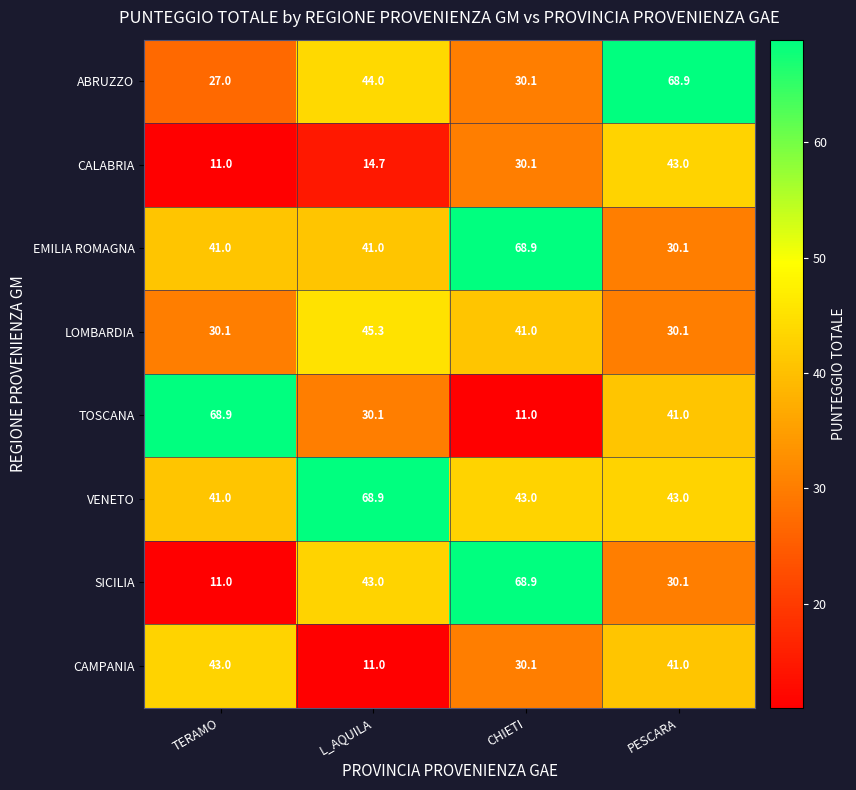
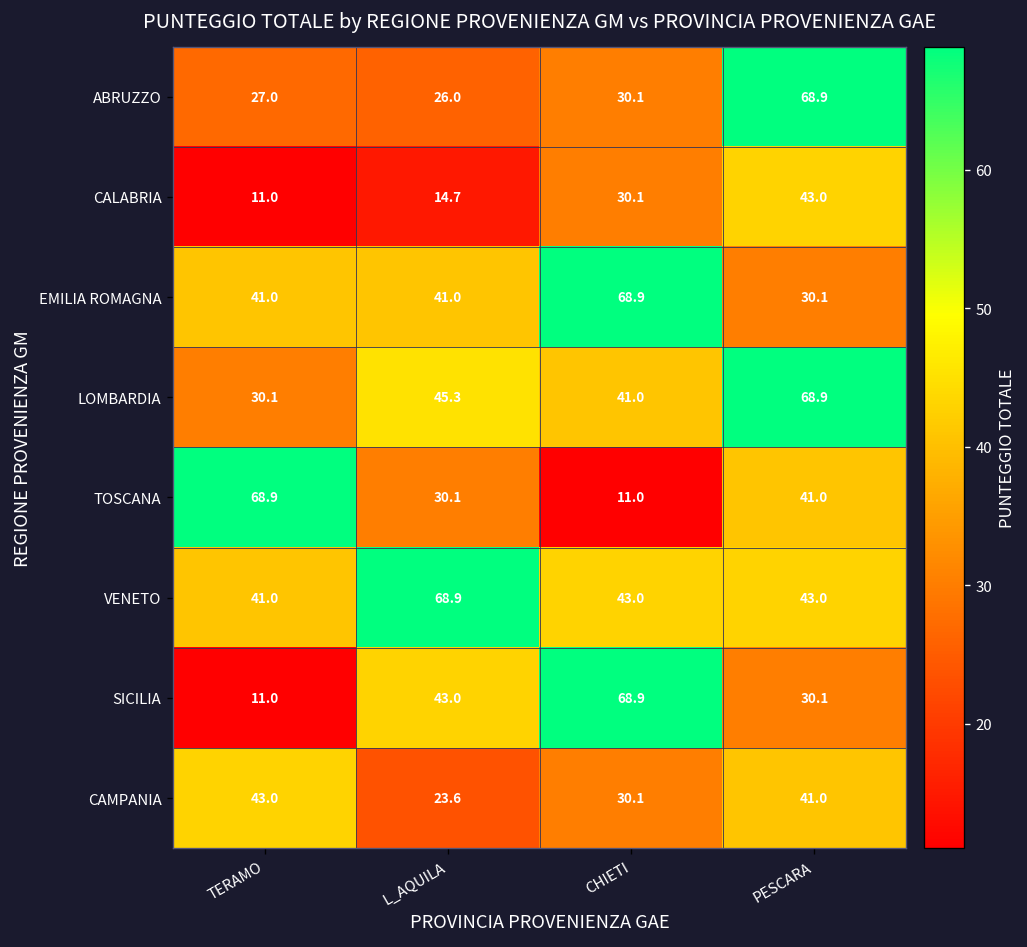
  {
    "ABRUZZO": {
      "TERAMO": 27.0,
-     "L_AQUILA": 44.0,
+     "L_AQUILA": 26.0,
      "CHIETI": 30.1,
      "PESCARA": 68.9
    },
    "CALABRIA": {
      "TERAMO": 11.0,
      "L_AQUILA": 14.7,
      "CHIETI": 30.1,
      "PESCARA": 43.0
    },
    "EMILIA ROMAGNA": {
      "TERAMO": 41.0,
      "L_AQUILA": 41.0,
      "CHIETI": 68.9,
      "PESCARA": 30.1
    },
    "LOMBARDIA": {
      "TERAMO": 30.1,
      "L_AQUILA": 45.3,
      "CHIETI": 41.0,
-     "PESCARA": 30.1
+     "PESCARA": 68.9
    },
    "TOSCANA": {
      "TERAMO": 68.9,
      "L_AQUILA": 30.1,
      "CHIETI": 11.0,
      "PESCARA": 41.0
    },
    "VENETO": {
      "TERAMO": 41.0,
      "L_AQUILA": 68.9,
      "CHIETI": 43.0,
      "PESCARA": 43.0
    },
    "SICILIA": {
      "TERAMO": 11.0,
      "L_AQUILA": 43.0,
      "CHIETI": 68.9,
      "PESCARA": 30.1
    },
    "CAMPANIA": {
      "TERAMO": 43.0,
-     "L_AQUILA": 11.0,
+     "L_AQUILA": 23.6,
      "CHIETI": 30.1,
      "PESCARA": 41.0
    }
  }
